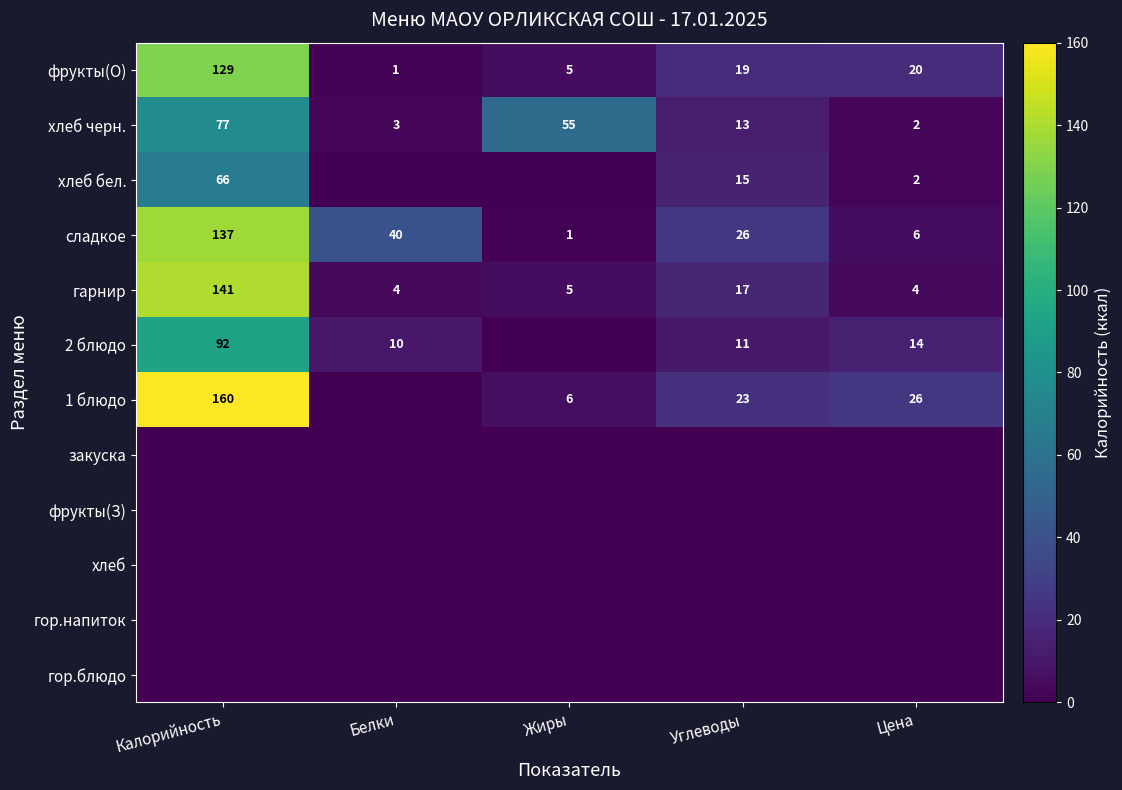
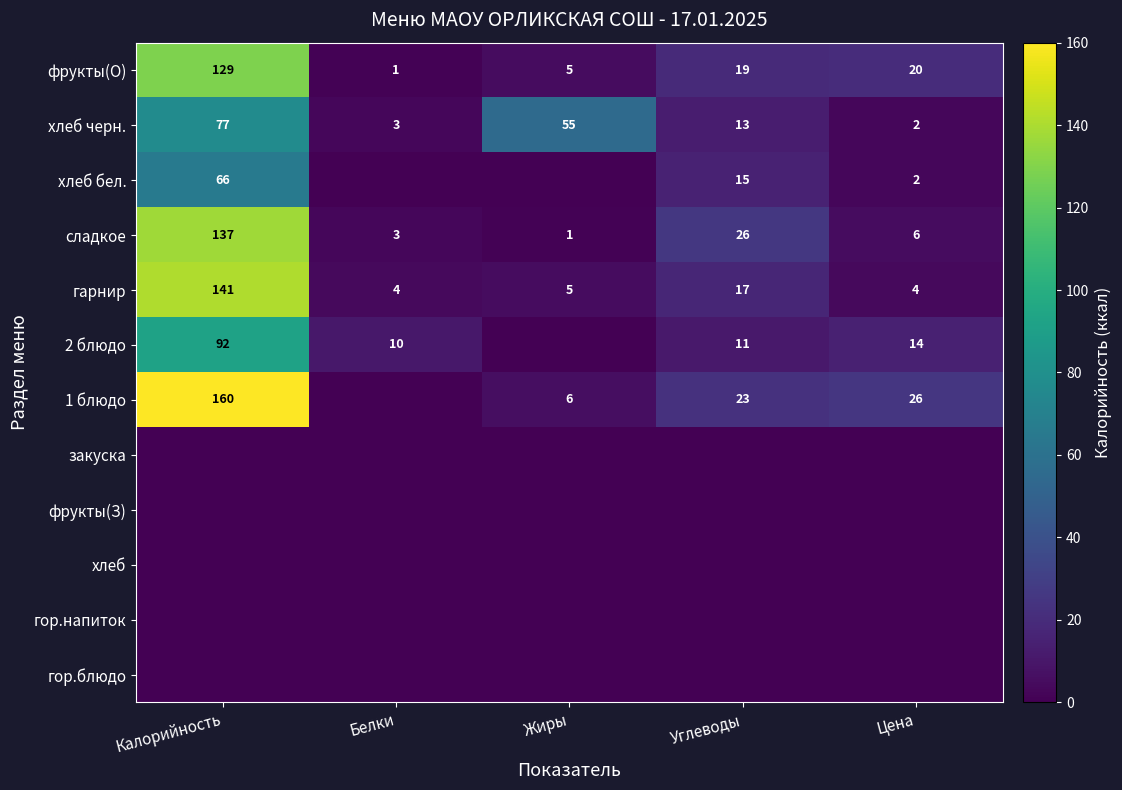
  {
    "фрукты(О)": {
      "Калорийность": 129,
      "Белки": 1,
      "Жиры": 5,
      "Углеводы": 19,
      "Цена": 20
    },
    "хлеб черн.": {
      "Калорийность": 77,
      "Белки": 3,
      "Жиры": 55,
      "Углеводы": 13,
      "Цена": 2
    },
    "хлеб бел.": {
      "Калорийность": 66,
      "Углеводы": 15,
      "Цена": 2
    },
    "сладкое": {
      "Калорийность": 137,
-     "Белки": 40,
+     "Белки": 3,
      "Жиры": 1,
      "Углеводы": 26,
      "Цена": 6
    },
    "гарнир": {
      "Калорийность": 141,
      "Белки": 4,
      "Жиры": 5,
      "Углеводы": 17,
      "Цена": 4
    },
    "2 блюдо": {
      "Калорийность": 92,
      "Белки": 10,
      "Углеводы": 11,
      "Цена": 14
    },
    "1 блюдо": {
      "Калорийность": 160,
      "Жиры": 6,
      "Углеводы": 23,
      "Цена": 26
    }
  }
